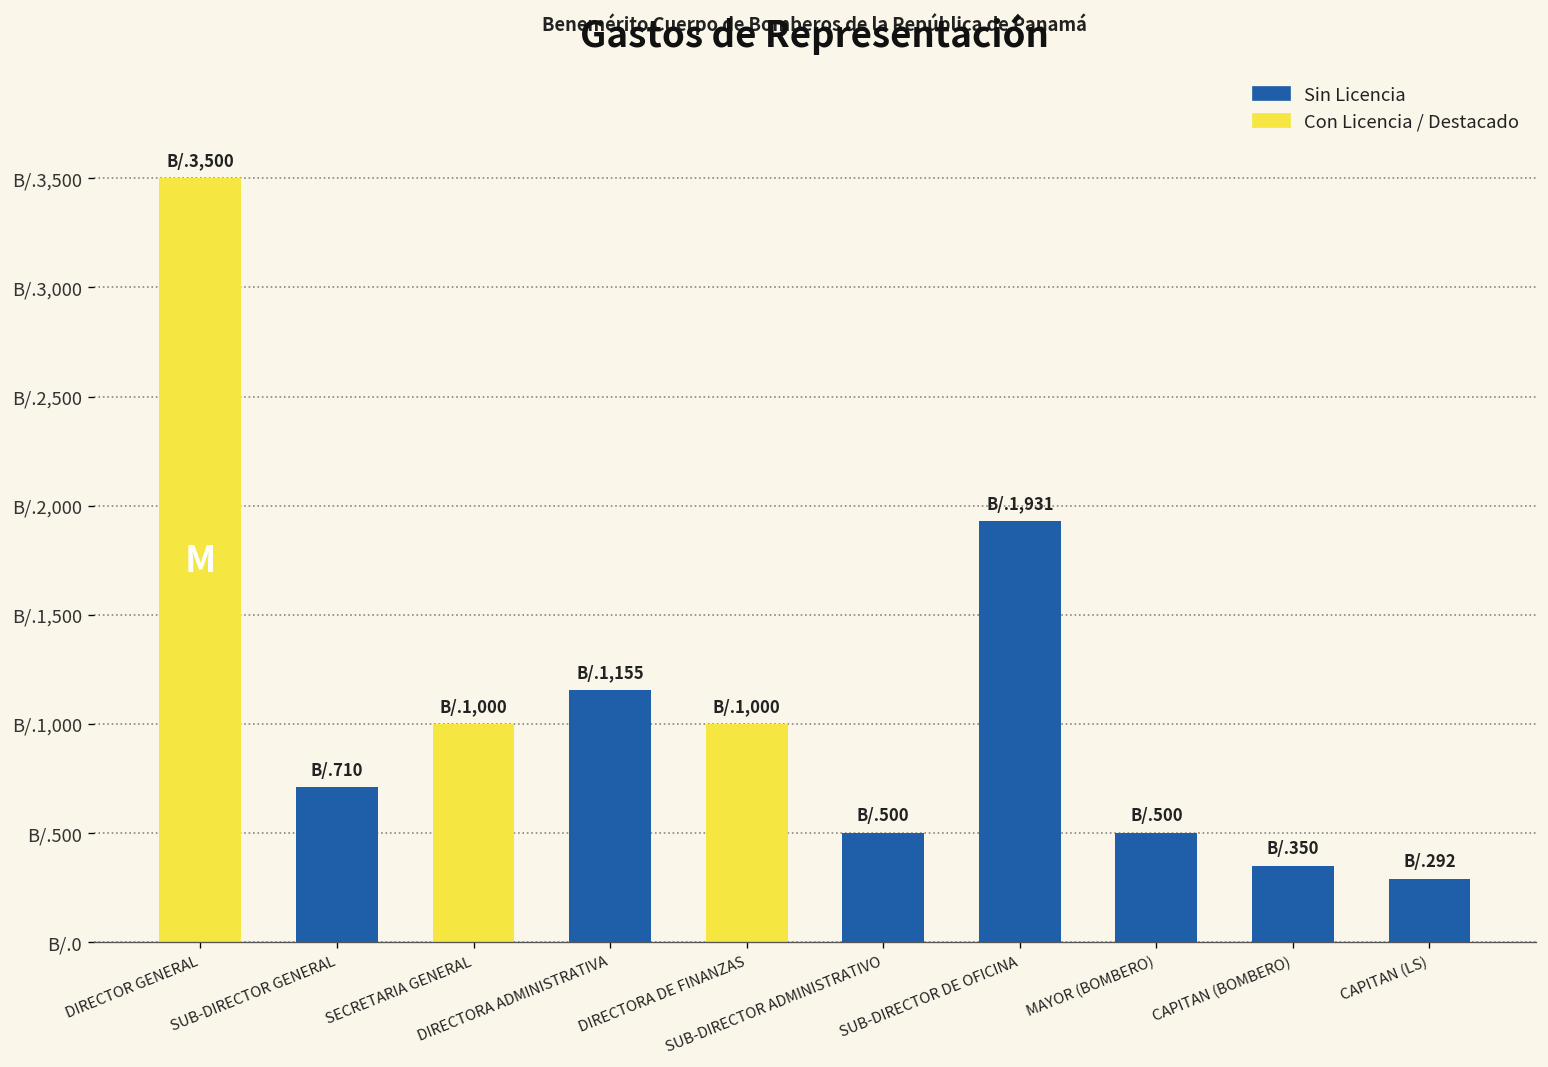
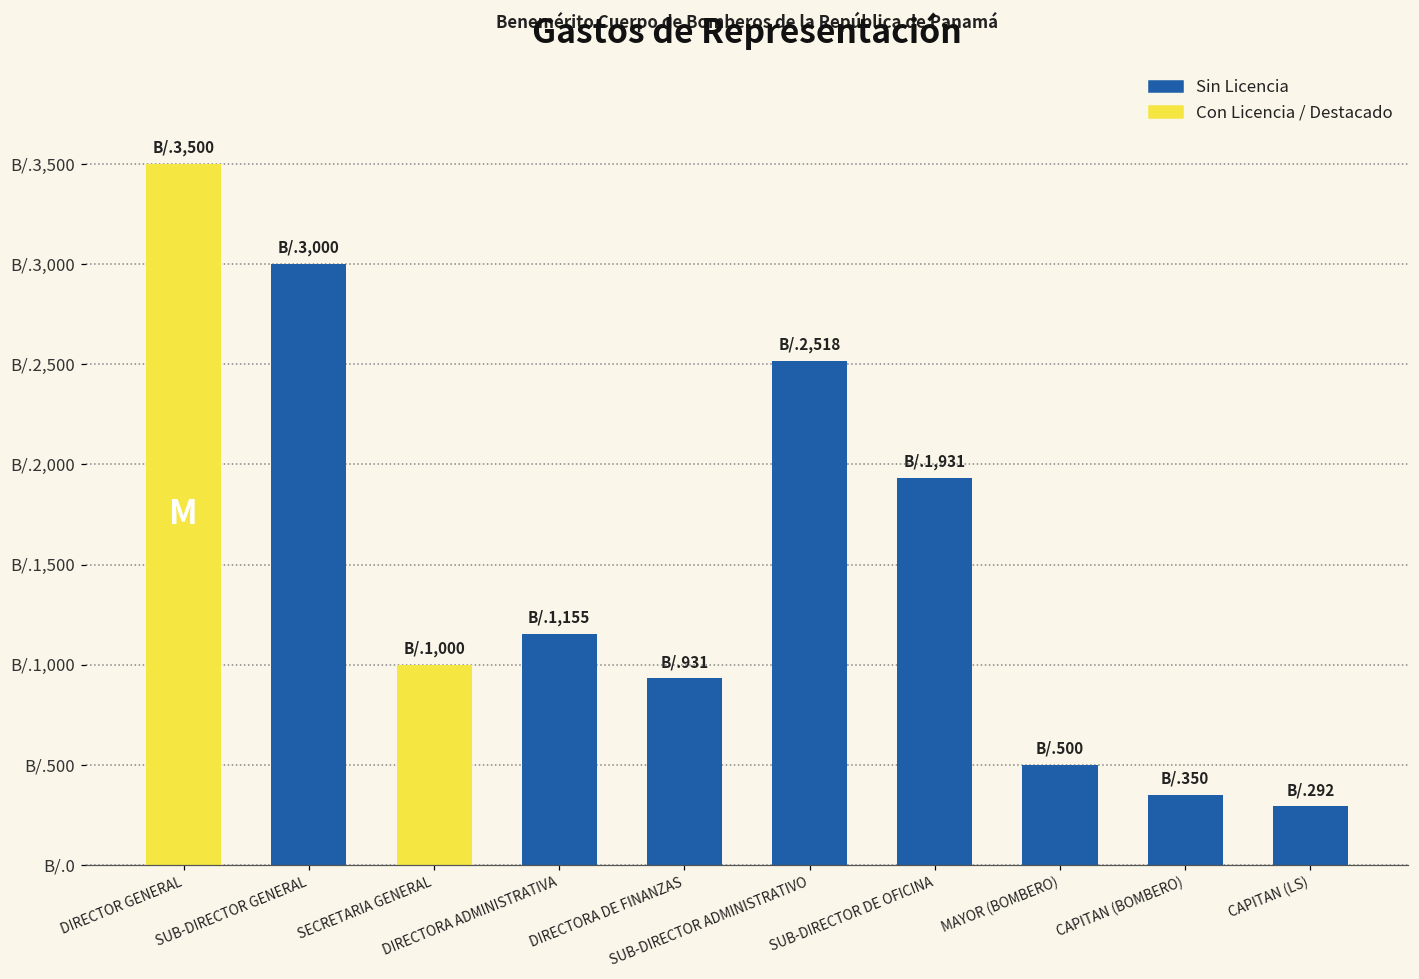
  {
    "DIRECTOR GENERAL": "3,500",
-   "SUB-DIRECTOR GENERAL": "710",
+   "SUB-DIRECTOR GENERAL": "3,000",
    "SECRETARIA GENERAL": "1,000",
    "DIRECTORA ADMINISTRATIVA": "1,155",
-   "DIRECTORA DE FINANZAS": "1,000",
-   "SUB-DIRECTOR ADMINISTRATIVO": "500",
+   "DIRECTORA DE FINANZAS": "931",
+   "SUB-DIRECTOR ADMINISTRATIVO": "2,518",
    "SUB-DIRECTOR DE OFICINA": "1,931",
    "MAYOR (BOMBERO)": "500",
    "CAPITAN (BOMBERO)": "350",
    "CAPITAN (LS)": "292"
  }
